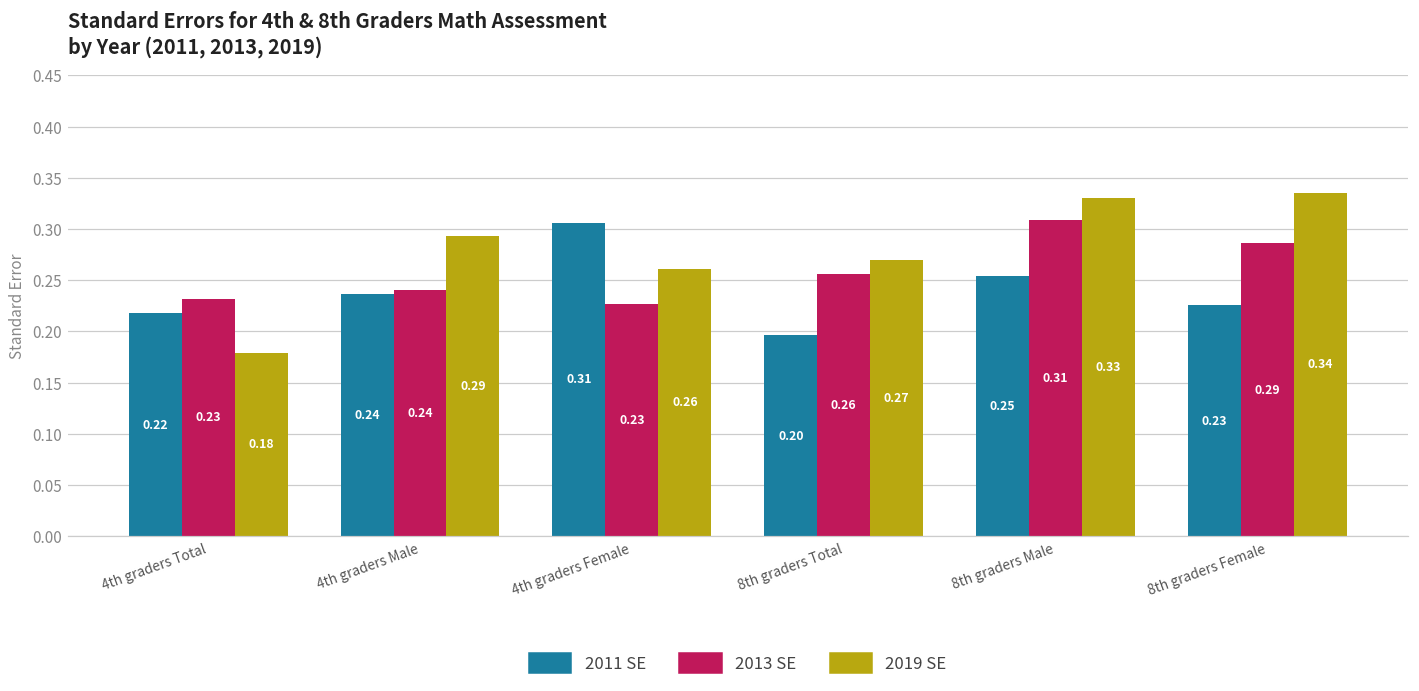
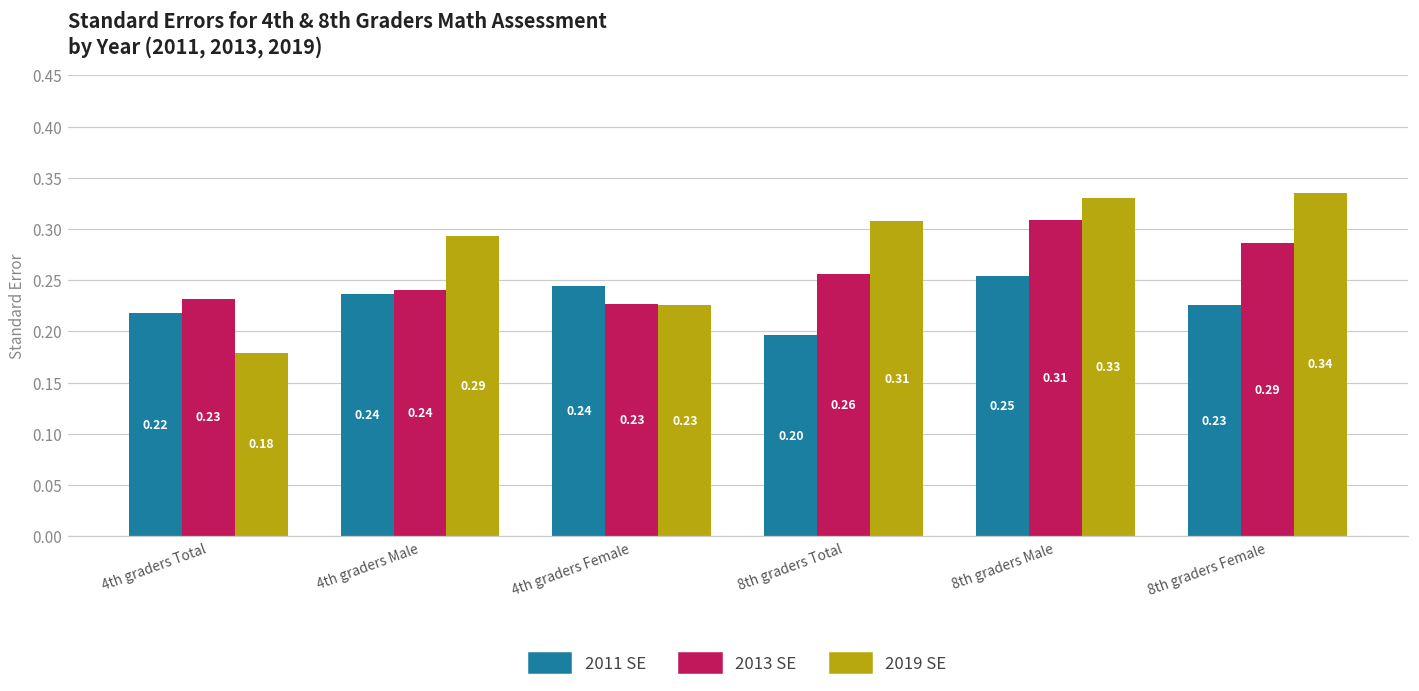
  {
    "2011 SE": {
      "4th graders Total": 0.22,
      "4th graders Male": 0.24,
-     "4th graders Female": 0.31,
+     "4th graders Female": 0.24,
      "8th graders Total": 0.20,
      "8th graders Male": 0.25,
      "8th graders Female": 0.23
    },
    "2013 SE": {
      "4th graders Total": 0.23,
      "4th graders Male": 0.24,
      "4th graders Female": 0.23,
      "8th graders Total": 0.26,
      "8th graders Male": 0.31,
      "8th graders Female": 0.29
    },
    "2019 SE": {
      "4th graders Total": 0.18,
      "4th graders Male": 0.29,
-     "4th graders Female": 0.26,
-     "8th graders Total": 0.27,
+     "4th graders Female": 0.23,
+     "8th graders Total": 0.31,
      "8th graders Male": 0.33,
      "8th graders Female": 0.34
    }
  }
